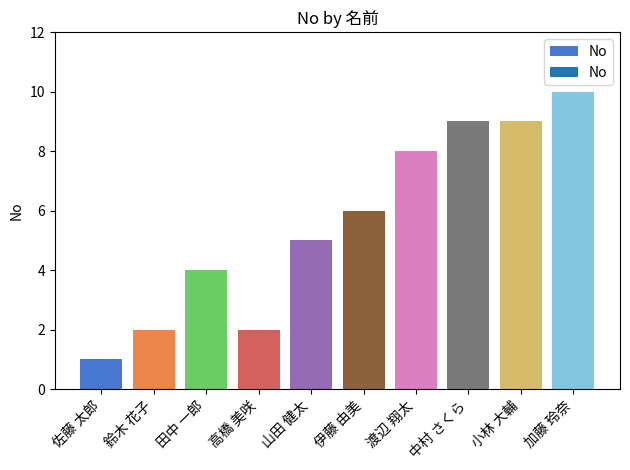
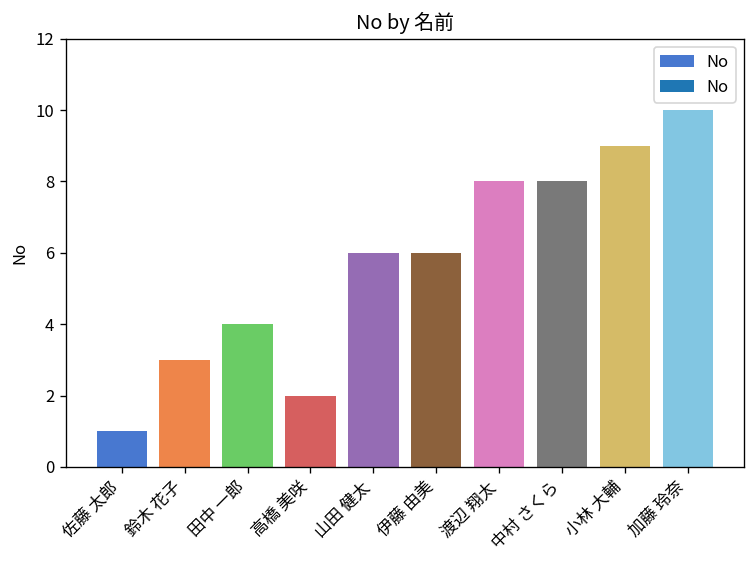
  {
    "佐藤 太郎": 1,
-   "鈴木 花子": 2,
+   "鈴木 花子": 3,
    "田中 一郎": 4,
    "高橋 美咲": 2,
-   "山田 健太": 5,
+   "山田 健太": 6,
    "伊藤 由美": 6,
    "渡辺 翔太": 8,
-   "中村 さくら": 9,
+   "中村 さくら": 8,
    "小林 大輔": 9,
    "加藤 玲奈": 10
  }
